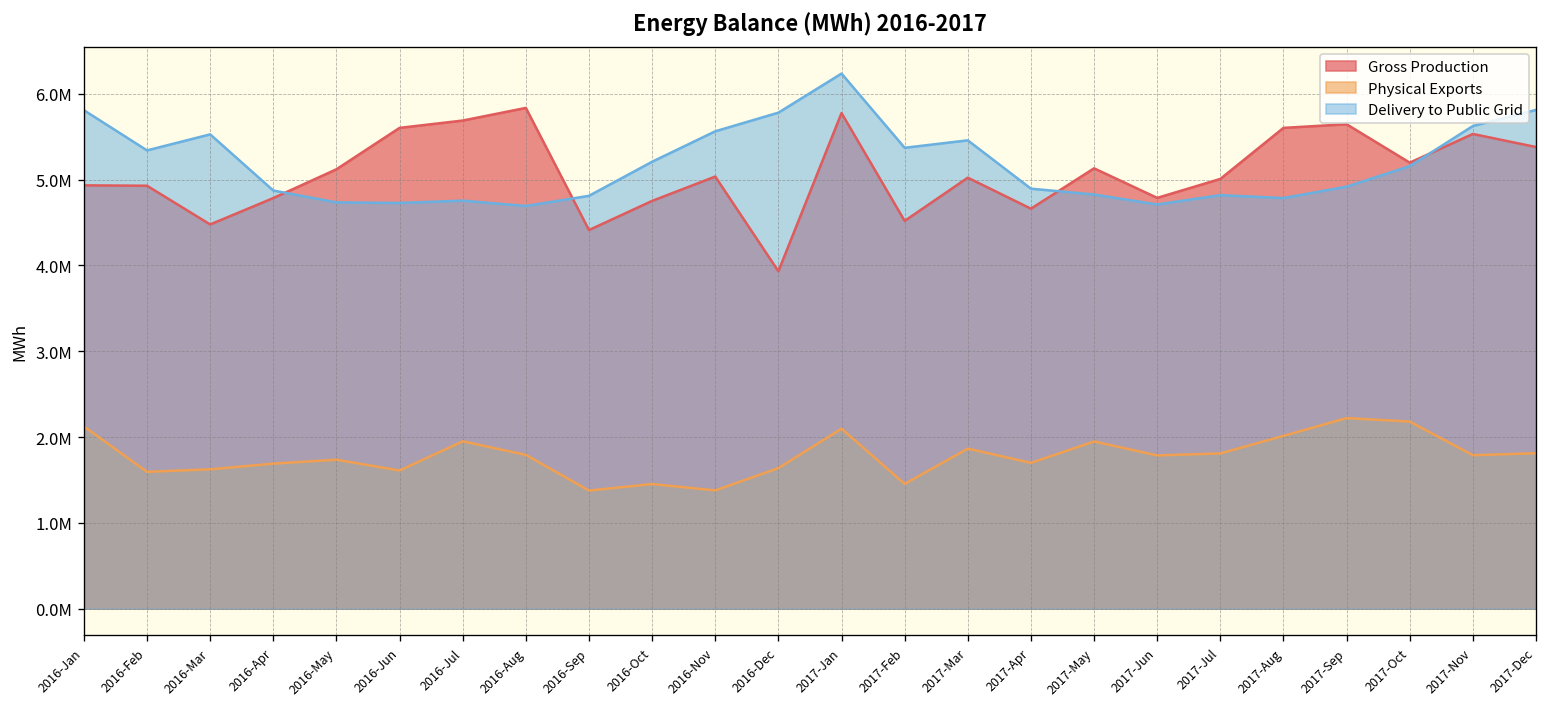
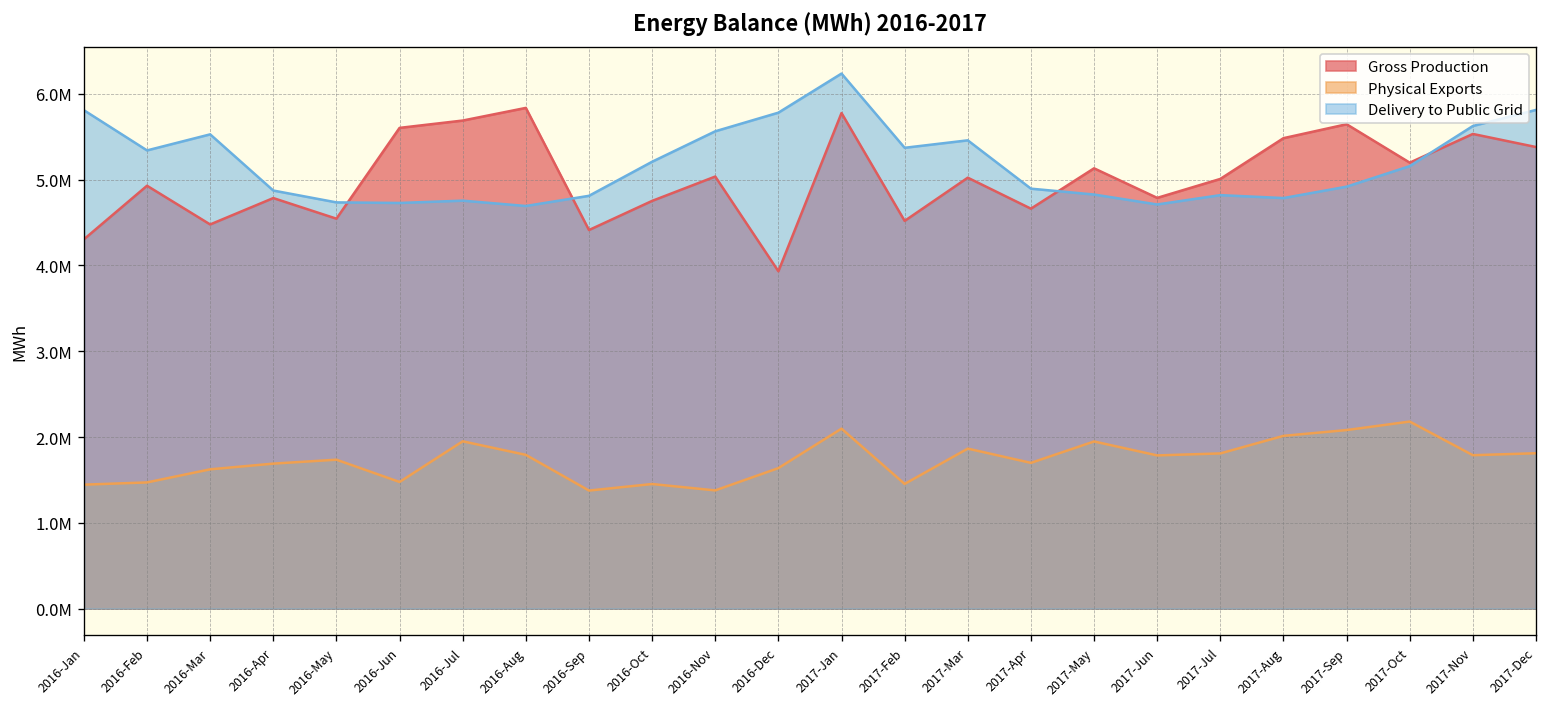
  {
    "Gross Production": {
-     "2016-Jan": 4900000,
+     "2016-Jan": 4300000,
      "2016-Feb": 4900000,
      "2016-Mar": 4500000,
      "2016-Apr": 4800000,
-     "2016-May": 5100000,
+     "2016-May": 4500000,
      "2016-Jun": 5600000,
      "2016-Jul": 5700000,
      "2016-Aug": 5800000,
      "2016-Sep": 4400000,
      "2016-Oct": 4800000,
      "2016-Nov": 5000000,
      "2016-Dec": 3900000,
      "2017-Jan": 5800000,
      "2017-Feb": 4500000,
      "2017-Mar": 5000000,
      "2017-Apr": 4700000,
      "2017-May": 5100000,
      "2017-Jun": 4800000,
      "2017-Jul": 5000000,
-     "2017-Aug": 5600000,
+     "2017-Aug": 5500000,
      "2017-Oct": 5200000,
      "2017-Nov": 5500000,
      "2017-Dec": 5400000
    },
    "Physical Exports": {
-     "2016-Jan": 2100000,
-     "2016-Feb": 1600000,
+     "2016-Jan": 1400000,
+     "2016-Feb": 1500000,
      "2016-Mar": 1600000,
      "2016-Apr": 1700000,
      "2016-May": 1700000,
-     "2016-Jun": 1600000,
+     "2016-Jun": 1500000,
      "2016-Jul": 1900000,
      "2016-Aug": 1800000,
      "2016-Sep": 1400000,
      "2016-Oct": 1500000,
      "2016-Nov": 1400000,
      "2016-Dec": 1600000,
      "2017-Jan": 2100000,
      "2017-Feb": 1500000,
      "2017-Mar": 1900000,
      "2017-Apr": 1700000,
      "2017-May": 1900000,
      "2017-Jun": 1800000,
      "2017-Jul": 1800000,
      "2017-Aug": 2000000,
-     "2017-Sep": 2200000,
+     "2017-Sep": 2100000,
      "2017-Oct": 2200000,
      "2017-Nov": 1800000,
      "2017-Dec": 1800000
    },
    "Delivery to Public Grid": {
      "2016-Jan": 5800000,
      "2016-Feb": 5300000,
      "2016-Mar": 5500000,
      "2016-Apr": 4900000,
      "2016-May": 4700000,
      "2016-Jun": 4700000,
      "2016-Jul": 4800000,
      "2016-Aug": 4700000,
      "2016-Sep": 4800000,
      "2016-Oct": 5200000,
      "2016-Nov": 5600000,
      "2016-Dec": 5800000,
      "2017-Jan": 6200000,
      "2017-Feb": 5400000,
      "2017-Mar": 5500000,
      "2017-Apr": 4900000,
      "2017-May": 4800000,
      "2017-Jun": 4700000,
      "2017-Jul": 4800000,
      "2017-Aug": 4800000,
      "2017-Sep": 4900000,
      "2017-Oct": 5200000,
      "2017-Dec": 5800000
    }
  }
